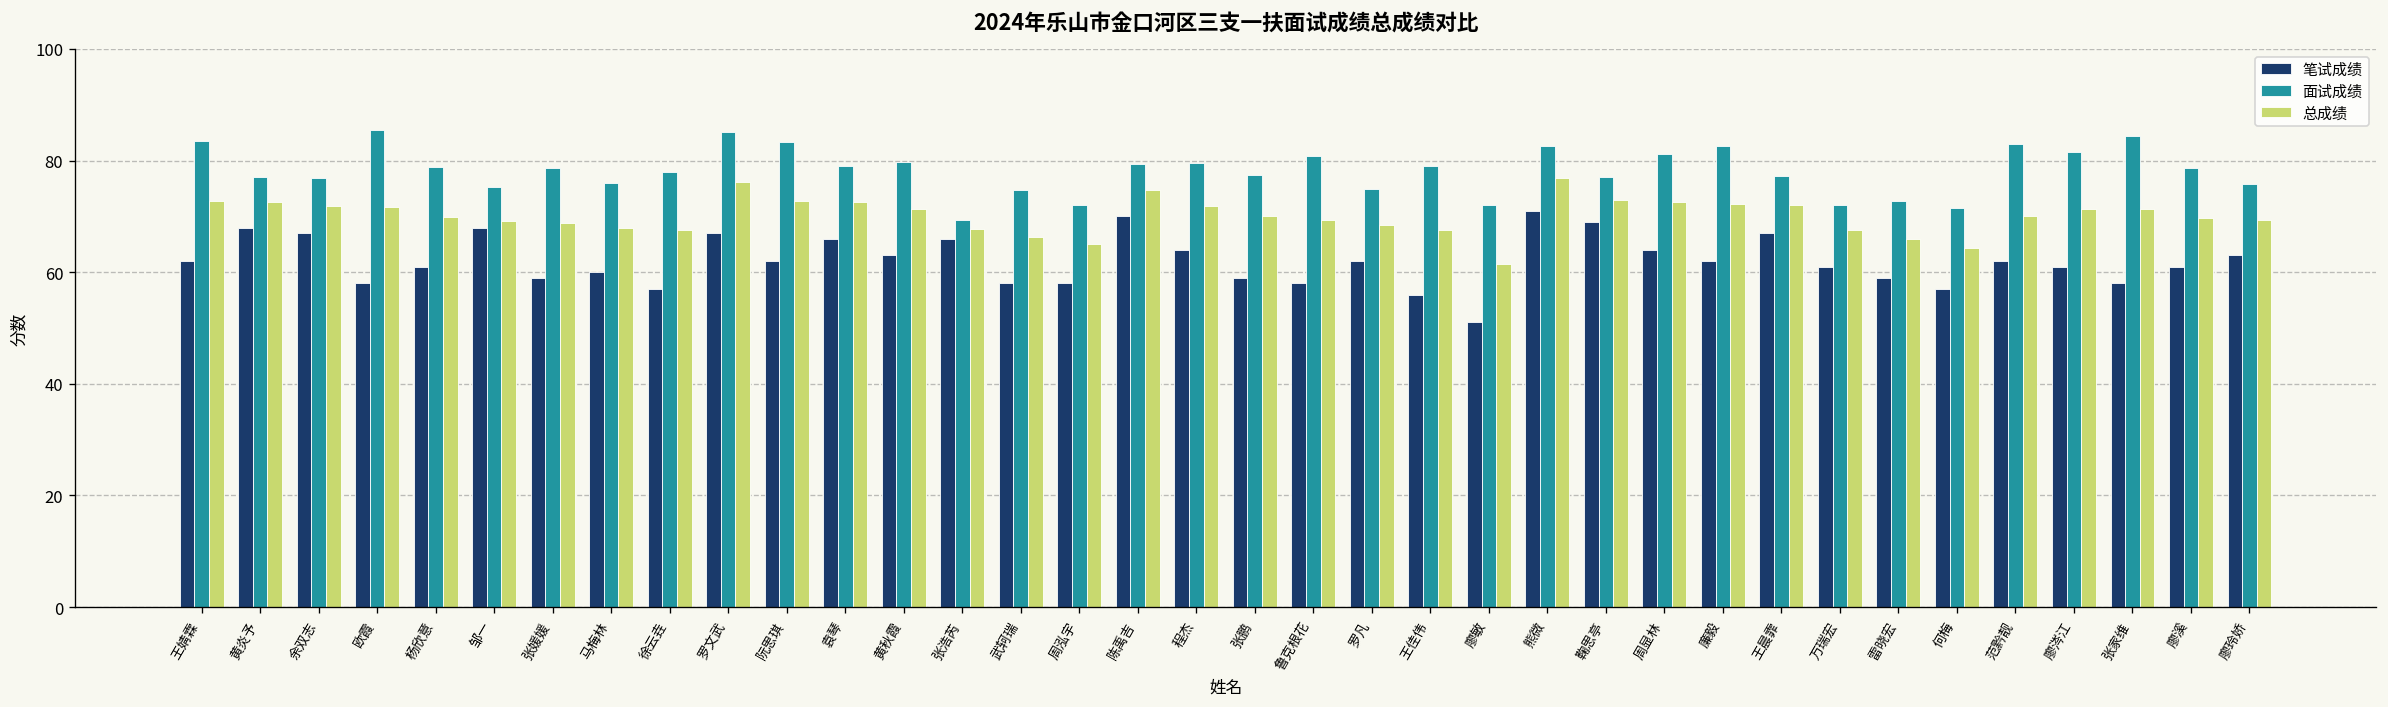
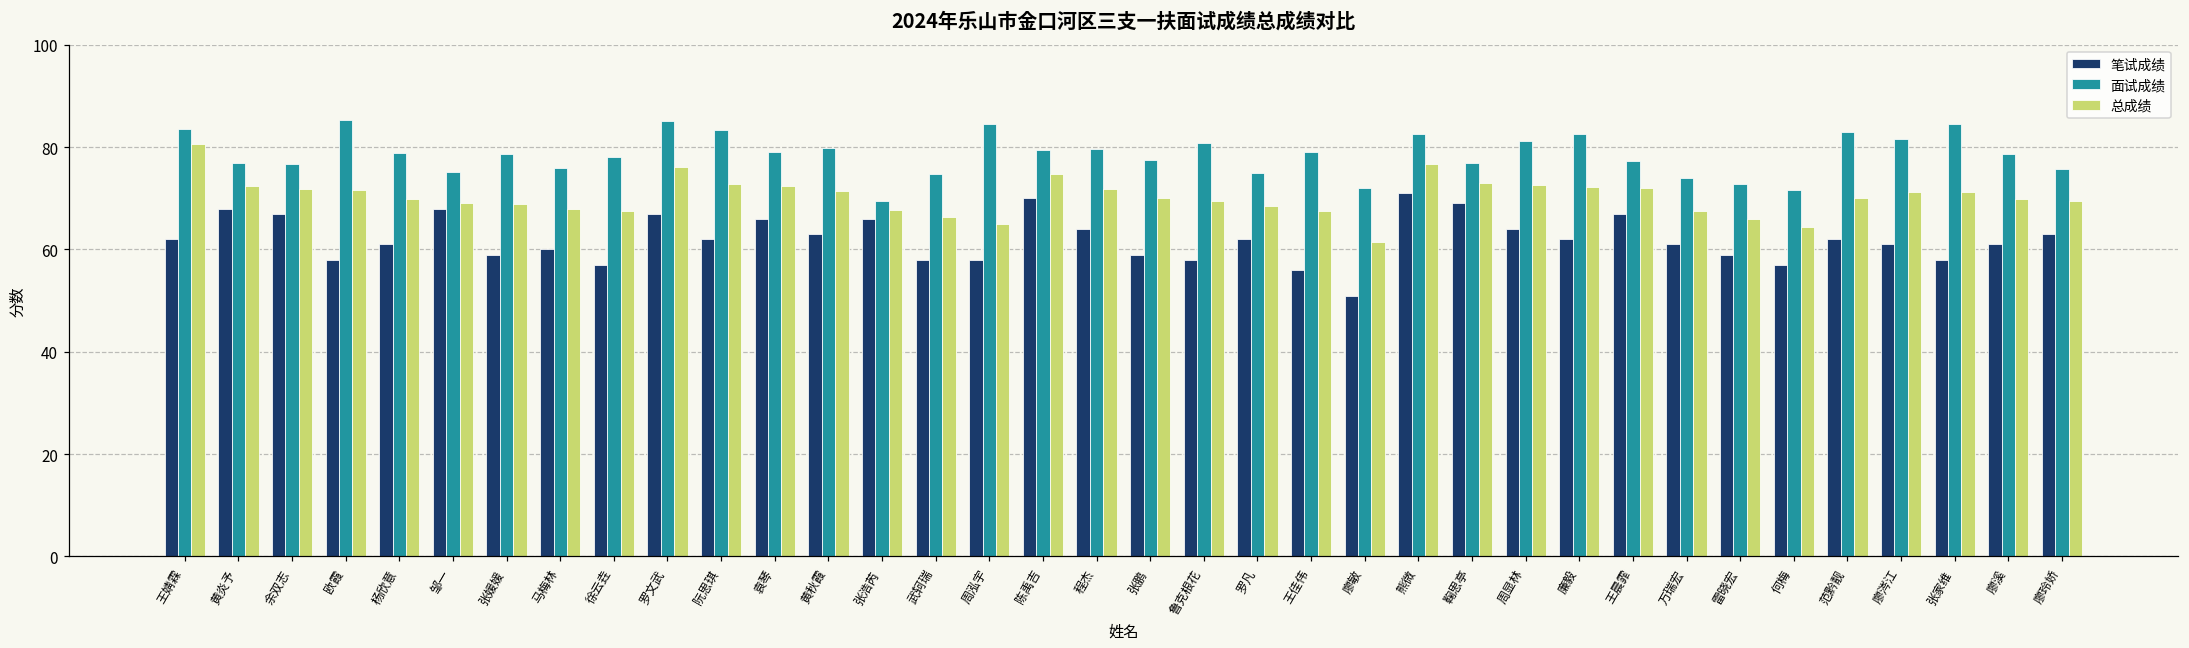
  {
    "笔试成绩": {
      "王婧霖": 62,
      "黄炎予": 68,
      "余双志": 67,
      "欧霞": 58,
      "杨欣意": 61,
      "邹一": 68,
      "张媛媛": 59,
      "马梅林": 60,
      "徐云垚": 57,
      "罗文武": 67,
      "阮思琪": 62,
      "袁琴": 66,
      "黄秋霞": 63,
      "张浩芮": 66,
      "武轲瑞": 58,
      "周泓宇": 58,
      "陈禹吉": 70,
      "程杰": 64,
      "张鹏": 59,
      "鲁克根花": 58,
      "罗凡": 62,
      "王佳伟": 56,
      "廖敏": 51,
      "熊微": 71,
      "鞠思亭": 69,
      "周显林": 64,
      "廉毅": 62,
      "王晨霏": 67,
      "万瑞宏": 61,
      "雷晓宏": 59,
      "何梅": 57,
      "范黔靓": 62,
      "廖涔江": 61,
      "张家维": 58,
      "廖溪": 61,
      "廖玲娇": 63
    },
    "面试成绩": {
      "王婧霖": 84,
      "黄炎予": 77,
      "余双志": 77,
      "欧霞": 85,
      "杨欣意": 79,
      "邹一": 75,
      "张媛媛": 79,
      "马梅林": 76,
      "徐云垚": 78,
      "罗文武": 85,
      "阮思琪": 83,
      "袁琴": 79,
      "黄秋霞": 80,
      "张浩芮": 69,
      "武轲瑞": 75,
-     "周泓宇": 72,
+     "周泓宇": 85,
      "陈禹吉": 79,
      "程杰": 80,
      "张鹏": 78,
      "鲁克根花": 81,
      "罗凡": 75,
      "王佳伟": 79,
      "廖敏": 72,
      "熊微": 83,
      "鞠思亭": 77,
      "周显林": 81,
      "廉毅": 83,
      "王晨霏": 77,
-     "万瑞宏": 72,
+     "万瑞宏": 74,
      "雷晓宏": 73,
      "何梅": 72,
      "范黔靓": 83,
      "廖涔江": 82,
      "张家维": 85,
      "廖溪": 79,
      "廖玲娇": 76
    },
    "总成绩": {
-     "王婧霖": 73,
+     "王婧霖": 81,
      "黄炎予": 73,
      "余双志": 72,
      "欧霞": 72,
      "杨欣意": 70,
      "邹一": 69,
      "张媛媛": 69,
      "马梅林": 68,
      "徐云垚": 68,
      "罗文武": 76,
      "阮思琪": 73,
      "袁琴": 73,
      "黄秋霞": 71,
      "张浩芮": 68,
      "武轲瑞": 66,
      "周泓宇": 65,
      "陈禹吉": 75,
      "程杰": 72,
      "张鹏": 70,
      "鲁克根花": 69,
      "罗凡": 68,
      "王佳伟": 68,
      "廖敏": 62,
      "熊微": 77,
      "鞠思亭": 73,
      "周显林": 73,
      "廉毅": 72,
      "王晨霏": 72,
      "万瑞宏": 68,
      "雷晓宏": 66,
      "何梅": 64,
      "范黔靓": 70,
      "廖涔江": 71,
      "张家维": 71,
      "廖溪": 70,
      "廖玲娇": 69
    }
  }
